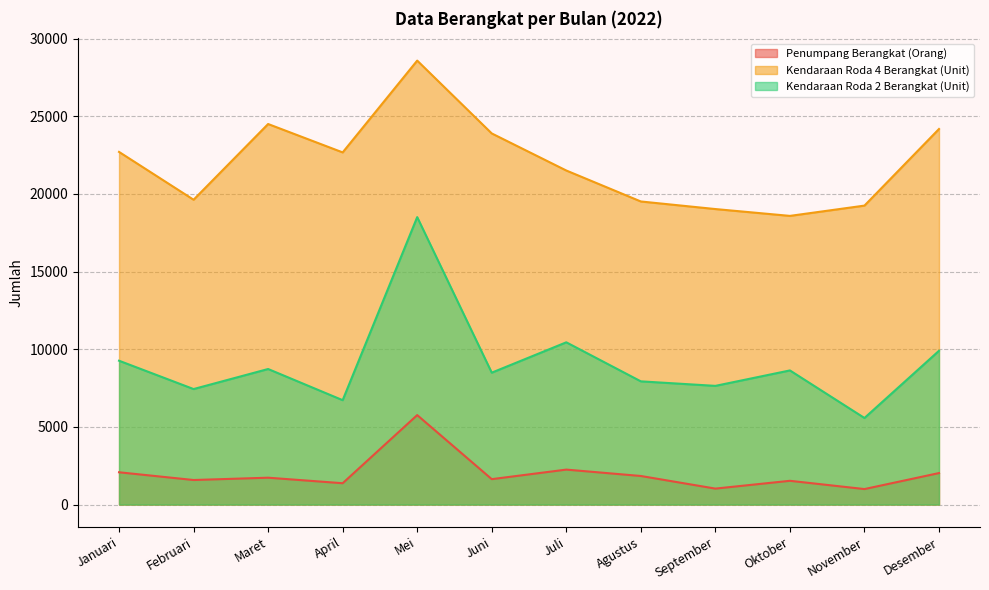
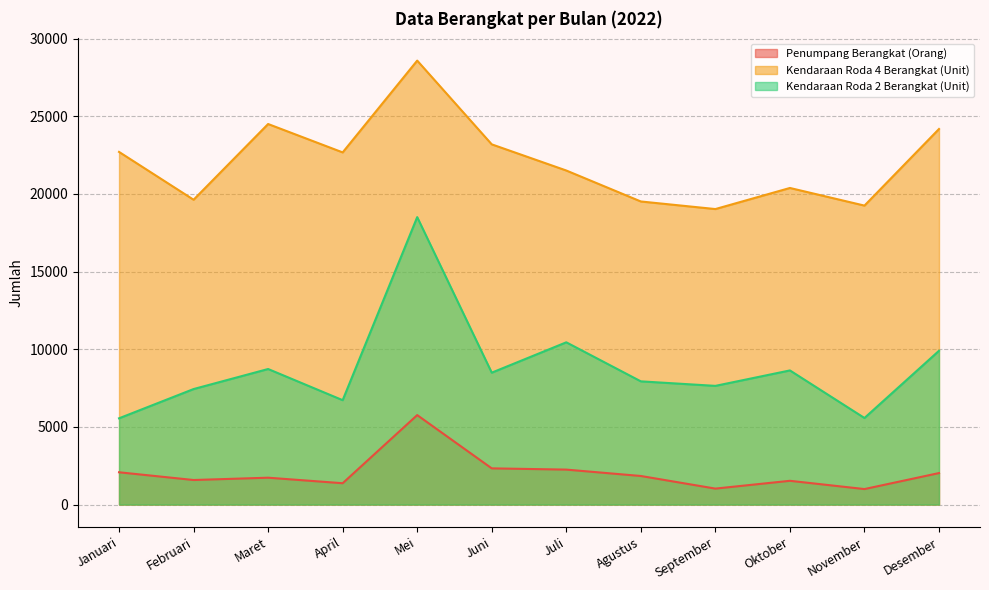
  {
    "Penumpang Berangkat (Orang)": {
      "Januari": 2100,
      "Februari": 1600,
      "Maret": 1700,
      "April": 1400,
      "Mei": 5800,
-     "Juni": 1600,
+     "Juni": 2300,
      "Juli": 2300,
      "Agustus": 1800,
      "September": 1000,
      "Oktober": 1500,
      "November": 1000,
      "Desember": 2000
    },
    "Kendaraan Roda 4 Berangkat (Unit)": {
      "Januari": 22700,
      "Februari": 19600,
      "Maret": 24500,
      "April": 22700,
      "Mei": 28600,
-     "Juni": 23900,
+     "Juni": 23200,
      "Juli": 21500,
      "Agustus": 19500,
      "September": 19000,
-     "Oktober": 18600,
+     "Oktober": 20400,
      "November": 19200,
      "Desember": 24200
    },
    "Kendaraan Roda 2 Berangkat (Unit)": {
-     "Januari": 9300,
+     "Januari": 5600,
      "Februari": 7400,
      "Maret": 8700,
      "April": 6700,
      "Mei": 18500,
      "Juni": 8500,
      "Juli": 10400,
      "Agustus": 7900,
      "September": 7600,
      "Oktober": 8600,
      "November": 5600,
      "Desember": 9900
    }
  }
